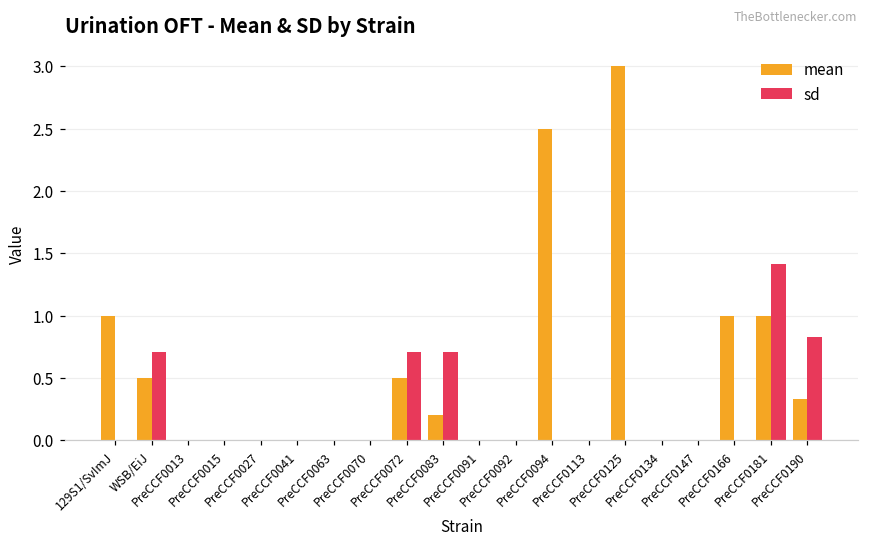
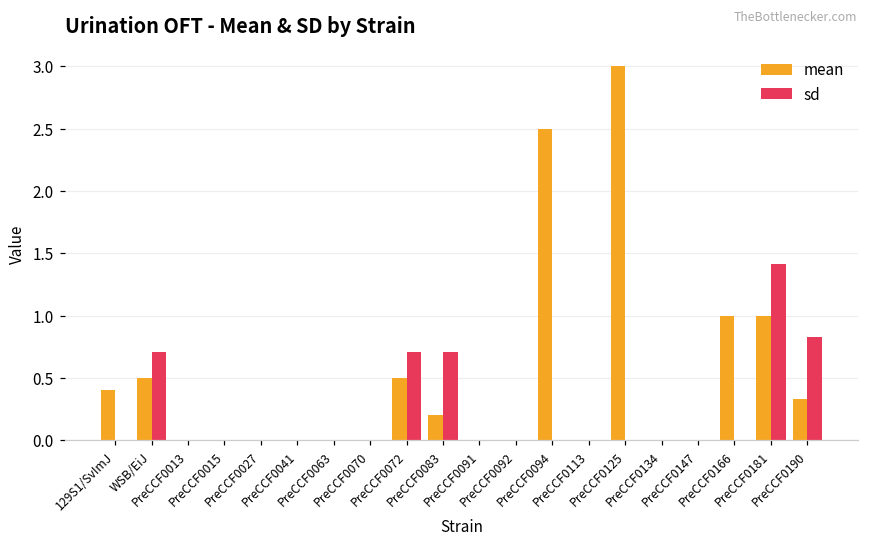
  {
    "mean": {
-     "129S1/SvImJ": 1.0,
+     "129S1/SvImJ": 0.4,
      "WSB/EiJ": 0.5,
      "PreCCF0013": 0.0,
      "PreCCF0015": 0.0,
      "PreCCF0027": 0.0,
      "PreCCF0041": 0.0,
      "PreCCF0063": 0.0,
      "PreCCF0070": 0.0,
      "PreCCF0072": 0.5,
      "PreCCF0083": 0.2,
      "PreCCF0091": 0.0,
      "PreCCF0092": 0.0,
      "PreCCF0094": 2.5,
      "PreCCF0113": 0.0,
      "PreCCF0125": 3.0,
      "PreCCF0134": 0.0,
      "PreCCF0147": 0.0,
      "PreCCF0166": 1.0,
      "PreCCF0181": 1.0,
      "PreCCF0190": 0.33
    },
    "sd": {
      "129S1/SvImJ": 0.0,
      "WSB/EiJ": 0.7,
      "PreCCF0013": 0.0,
      "PreCCF0015": 0.0,
      "PreCCF0027": 0.0,
      "PreCCF0041": 0.0,
      "PreCCF0063": 0.0,
      "PreCCF0070": 0.0,
      "PreCCF0072": 0.7,
      "PreCCF0083": 0.7,
      "PreCCF0091": 0.0,
      "PreCCF0092": 0.0,
      "PreCCF0094": 0.0,
      "PreCCF0113": 0.0,
      "PreCCF0125": 0.0,
      "PreCCF0134": 0.0,
      "PreCCF0147": 0.0,
      "PreCCF0166": 0.0,
      "PreCCF0181": 1.4,
      "PreCCF0190": 0.83
    }
  }
